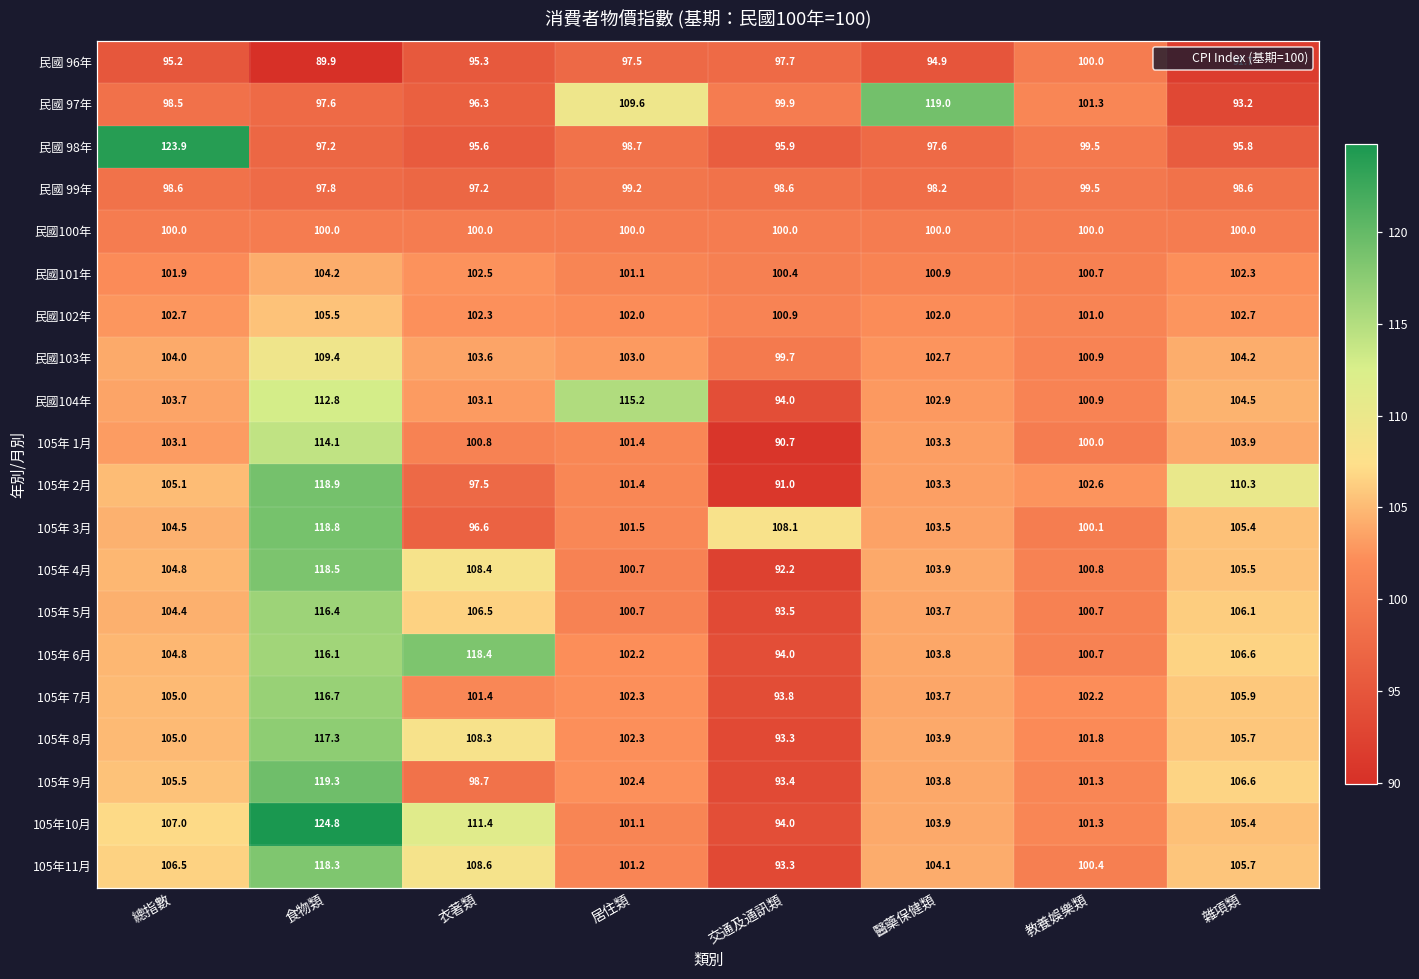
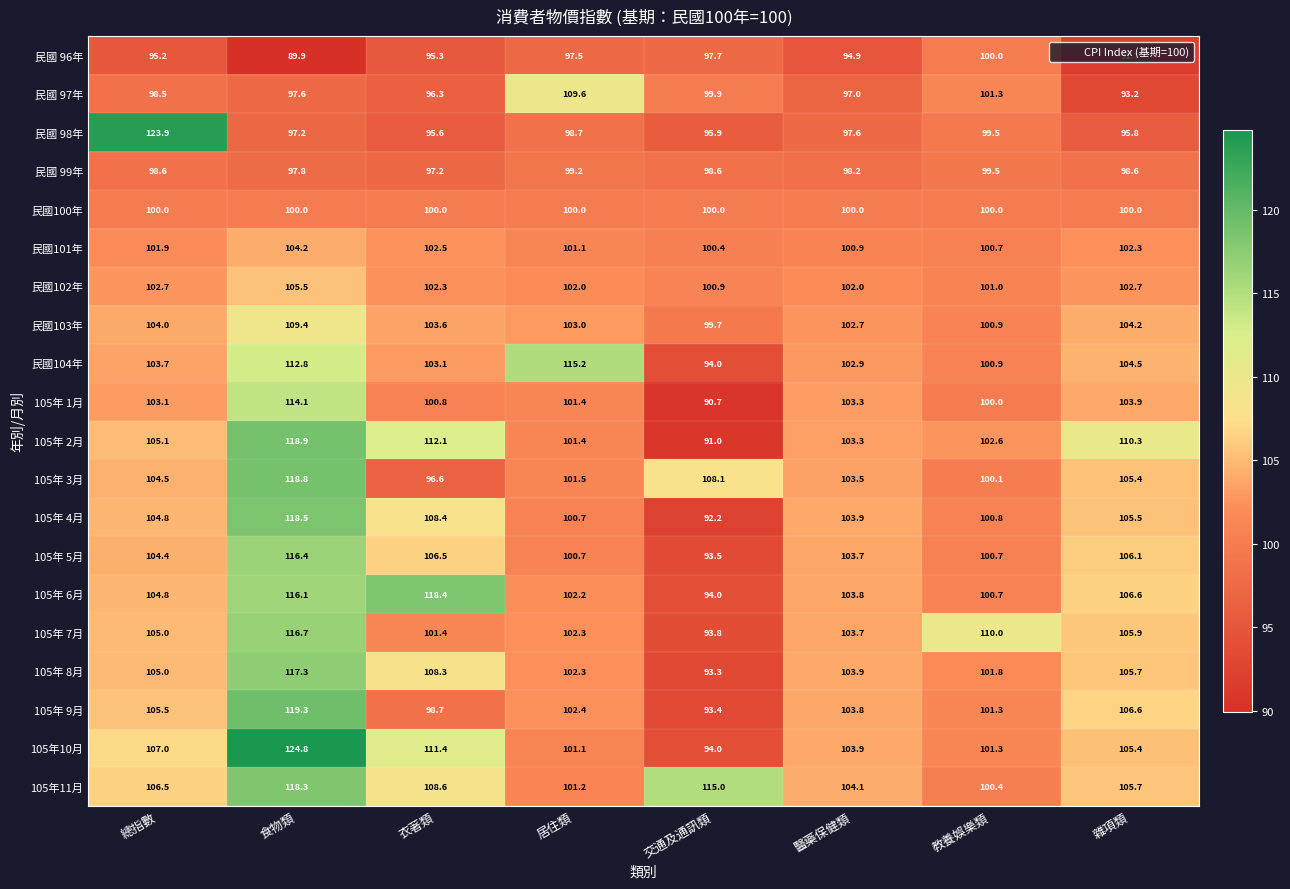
  {
    "民國 96年": {
      "總指數": 95.2,
      "食物類": 89.9,
      "衣著類": 95.3,
      "居住類": 97.5,
      "交通及通訊類": 97.7,
      "醫藥保健類": 94.9,
      "教養娛樂類": 100.0
    },
    "民國 97年": {
      "總指數": 98.5,
      "食物類": 97.6,
      "衣著類": 96.3,
      "居住類": 109.6,
      "交通及通訊類": 99.9,
-     "醫藥保健類": 119.0,
+     "醫藥保健類": 97.0,
      "教養娛樂類": 101.3,
      "雜項類": 93.2
    },
    "民國 98年": {
      "總指數": 123.9,
      "食物類": 97.2,
      "衣著類": 95.6,
      "居住類": 98.7,
      "交通及通訊類": 95.9,
      "醫藥保健類": 97.6,
      "教養娛樂類": 99.5,
      "雜項類": 95.8
    },
    "民國 99年": {
      "總指數": 98.6,
      "食物類": 97.8,
      "衣著類": 97.2,
      "居住類": 99.2,
      "交通及通訊類": 98.6,
      "醫藥保健類": 98.2,
      "教養娛樂類": 99.5,
      "雜項類": 98.6
    },
    "民國100年": {
      "總指數": 100.0,
      "食物類": 100.0,
      "衣著類": 100.0,
      "居住類": 100.0,
      "交通及通訊類": 100.0,
      "醫藥保健類": 100.0,
      "教養娛樂類": 100.0,
      "雜項類": 100.0
    },
    "民國101年": {
      "總指數": 101.9,
      "食物類": 104.2,
      "衣著類": 102.5,
      "居住類": 101.1,
      "交通及通訊類": 100.4,
      "醫藥保健類": 100.9,
      "教養娛樂類": 100.7,
      "雜項類": 102.3
    },
    "民國102年": {
      "總指數": 102.7,
      "食物類": 105.5,
      "衣著類": 102.3,
      "居住類": 102.0,
      "交通及通訊類": 100.9,
      "醫藥保健類": 102.0,
      "教養娛樂類": 101.0,
      "雜項類": 102.7
    },
    "民國103年": {
      "總指數": 104.0,
      "食物類": 109.4,
      "衣著類": 103.6,
      "居住類": 103.0,
      "交通及通訊類": 99.7,
      "醫藥保健類": 102.7,
      "教養娛樂類": 100.9,
      "雜項類": 104.2
    },
    "民國104年": {
      "總指數": 103.7,
      "食物類": 112.8,
      "衣著類": 103.1,
      "居住類": 115.2,
      "交通及通訊類": 94.0,
      "醫藥保健類": 102.9,
      "教養娛樂類": 100.9,
      "雜項類": 104.5
    },
    "105年 1月": {
      "總指數": 103.1,
      "食物類": 114.1,
      "衣著類": 100.8,
      "居住類": 101.4,
      "交通及通訊類": 90.7,
      "醫藥保健類": 103.3,
      "教養娛樂類": 100.0,
      "雜項類": 103.9
    },
    "105年 2月": {
      "總指數": 105.1,
      "食物類": 118.9,
-     "衣著類": 97.5,
+     "衣著類": 112.1,
      "居住類": 101.4,
      "交通及通訊類": 91.0,
      "醫藥保健類": 103.3,
      "教養娛樂類": 102.6,
      "雜項類": 110.3
    },
    "105年 3月": {
      "總指數": 104.5,
      "食物類": 118.8,
      "衣著類": 96.6,
      "居住類": 101.5,
      "交通及通訊類": 108.1,
      "醫藥保健類": 103.5,
      "教養娛樂類": 100.1,
      "雜項類": 105.4
    },
    "105年 4月": {
      "總指數": 104.8,
      "食物類": 118.5,
      "衣著類": 108.4,
      "居住類": 100.7,
      "交通及通訊類": 92.2,
      "醫藥保健類": 103.9,
      "教養娛樂類": 100.8,
      "雜項類": 105.5
    },
    "105年 5月": {
      "總指數": 104.4,
      "食物類": 116.4,
      "衣著類": 106.5,
      "居住類": 100.7,
      "交通及通訊類": 93.5,
      "醫藥保健類": 103.7,
      "教養娛樂類": 100.7,
      "雜項類": 106.1
    },
    "105年 6月": {
      "總指數": 104.8,
      "食物類": 116.1,
      "衣著類": 118.4,
      "居住類": 102.2,
      "交通及通訊類": 94.0,
      "醫藥保健類": 103.8,
      "教養娛樂類": 100.7,
      "雜項類": 106.6
    },
    "105年 7月": {
      "總指數": 105.0,
      "食物類": 116.7,
      "衣著類": 101.4,
      "居住類": 102.3,
      "交通及通訊類": 93.8,
      "醫藥保健類": 103.7,
-     "教養娛樂類": 102.2,
+     "教養娛樂類": 110.0,
      "雜項類": 105.9
    },
    "105年 8月": {
      "總指數": 105.0,
      "食物類": 117.3,
      "衣著類": 108.3,
      "居住類": 102.3,
      "交通及通訊類": 93.3,
      "醫藥保健類": 103.9,
      "教養娛樂類": 101.8,
      "雜項類": 105.7
    },
    "105年 9月": {
      "總指數": 105.5,
      "食物類": 119.3,
      "衣著類": 98.7,
      "居住類": 102.4,
      "交通及通訊類": 93.4,
      "醫藥保健類": 103.8,
      "教養娛樂類": 101.3,
      "雜項類": 106.6
    },
    "105年10月": {
      "總指數": 107.0,
      "食物類": 124.8,
      "衣著類": 111.4,
      "居住類": 101.1,
      "交通及通訊類": 94.0,
      "醫藥保健類": 103.9,
      "教養娛樂類": 101.3,
      "雜項類": 105.4
    },
    "105年11月": {
      "總指數": 106.5,
      "食物類": 118.3,
      "衣著類": 108.6,
      "居住類": 101.2,
-     "交通及通訊類": 93.3,
+     "交通及通訊類": 115.0,
      "醫藥保健類": 104.1,
      "教養娛樂類": 100.4,
      "雜項類": 105.7
    }
  }
